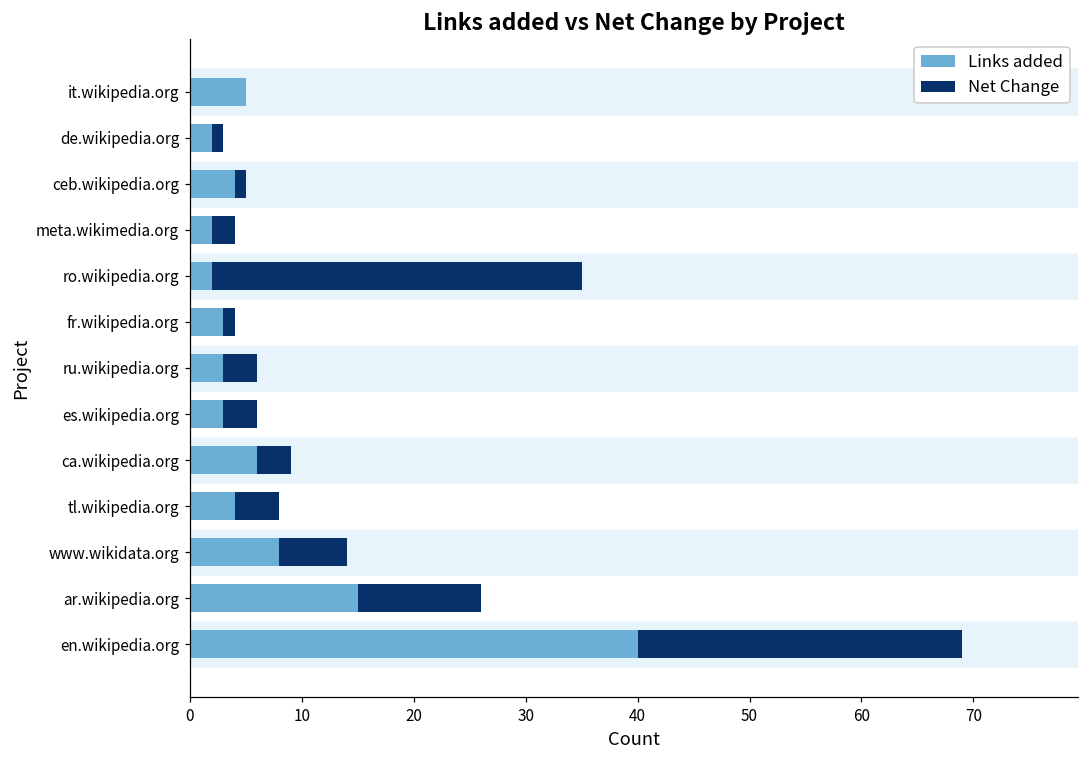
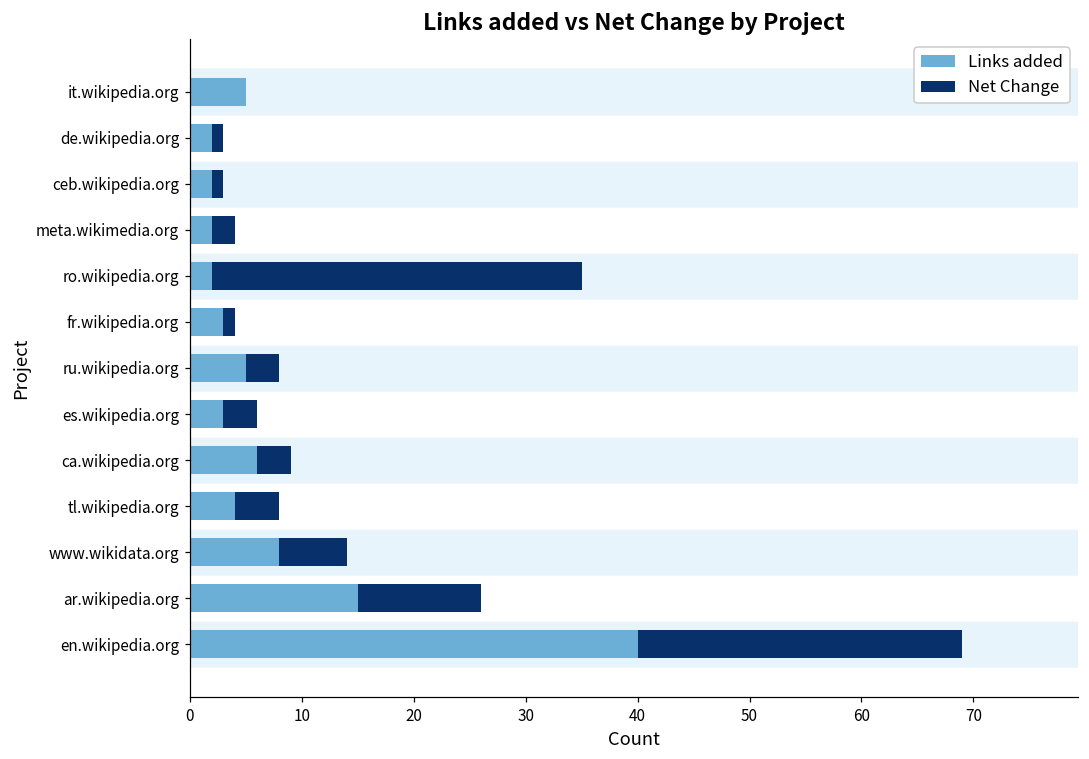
  {
    "Links added": {
      "it.wikipedia.org": 5,
      "de.wikipedia.org": 2,
-     "ceb.wikipedia.org": 4,
+     "ceb.wikipedia.org": 2,
      "meta.wikimedia.org": 2,
      "ro.wikipedia.org": 2,
      "fr.wikipedia.org": 3,
-     "ru.wikipedia.org": 3,
+     "ru.wikipedia.org": 5,
      "es.wikipedia.org": 3,
      "ca.wikipedia.org": 6,
      "tl.wikipedia.org": 4,
      "www.wikidata.org": 8,
      "ar.wikipedia.org": 15,
      "en.wikipedia.org": 40
    },
    "Net Change": {
      "it.wikipedia.org": 0,
      "de.wikipedia.org": 1,
      "ceb.wikipedia.org": 1,
      "meta.wikimedia.org": 2,
      "ro.wikipedia.org": 33,
      "fr.wikipedia.org": 1,
      "ru.wikipedia.org": 3,
      "es.wikipedia.org": 3,
      "ca.wikipedia.org": 3,
      "tl.wikipedia.org": 4,
      "www.wikidata.org": 6,
      "ar.wikipedia.org": 11,
      "en.wikipedia.org": 29
    }
  }
